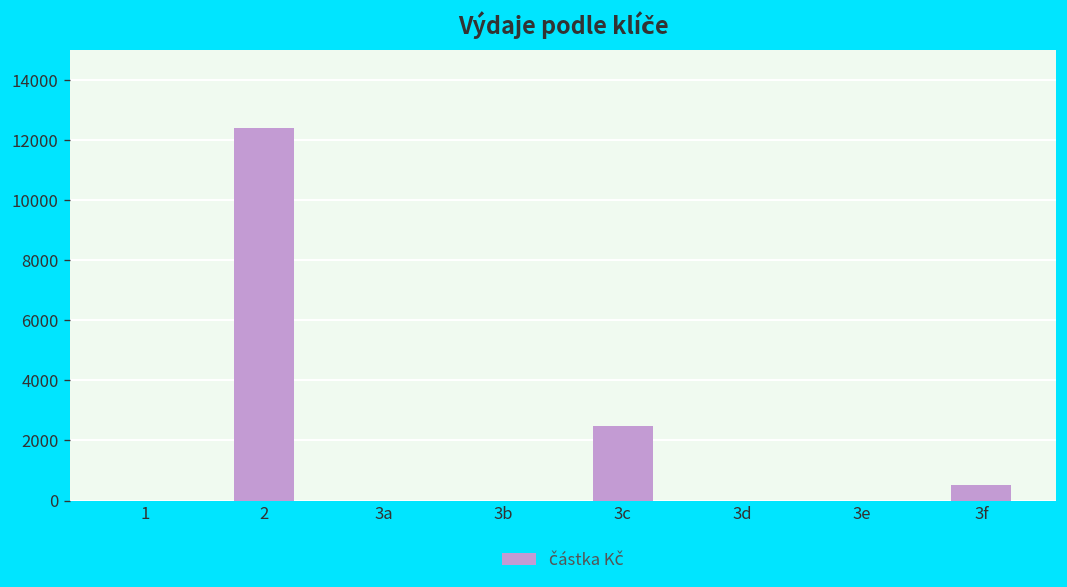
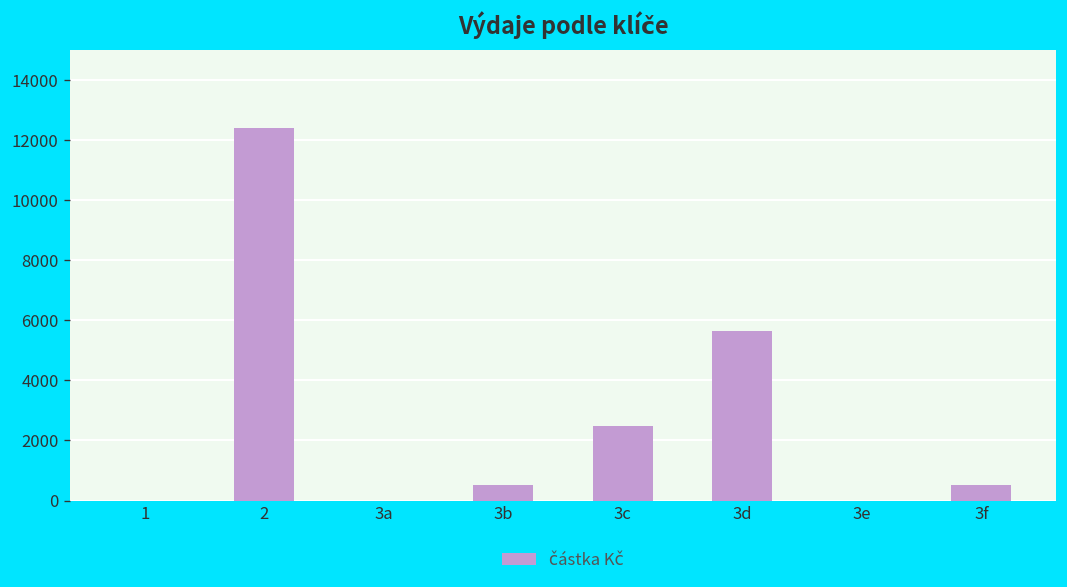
  {
    "1": 0,
    "2": 12400,
    "3a": 0,
-   "3b": 0,
+   "3b": 500,
    "3c": 2500,
-   "3d": 0,
+   "3d": 5600,
    "3e": 0,
    "3f": 500
  }
